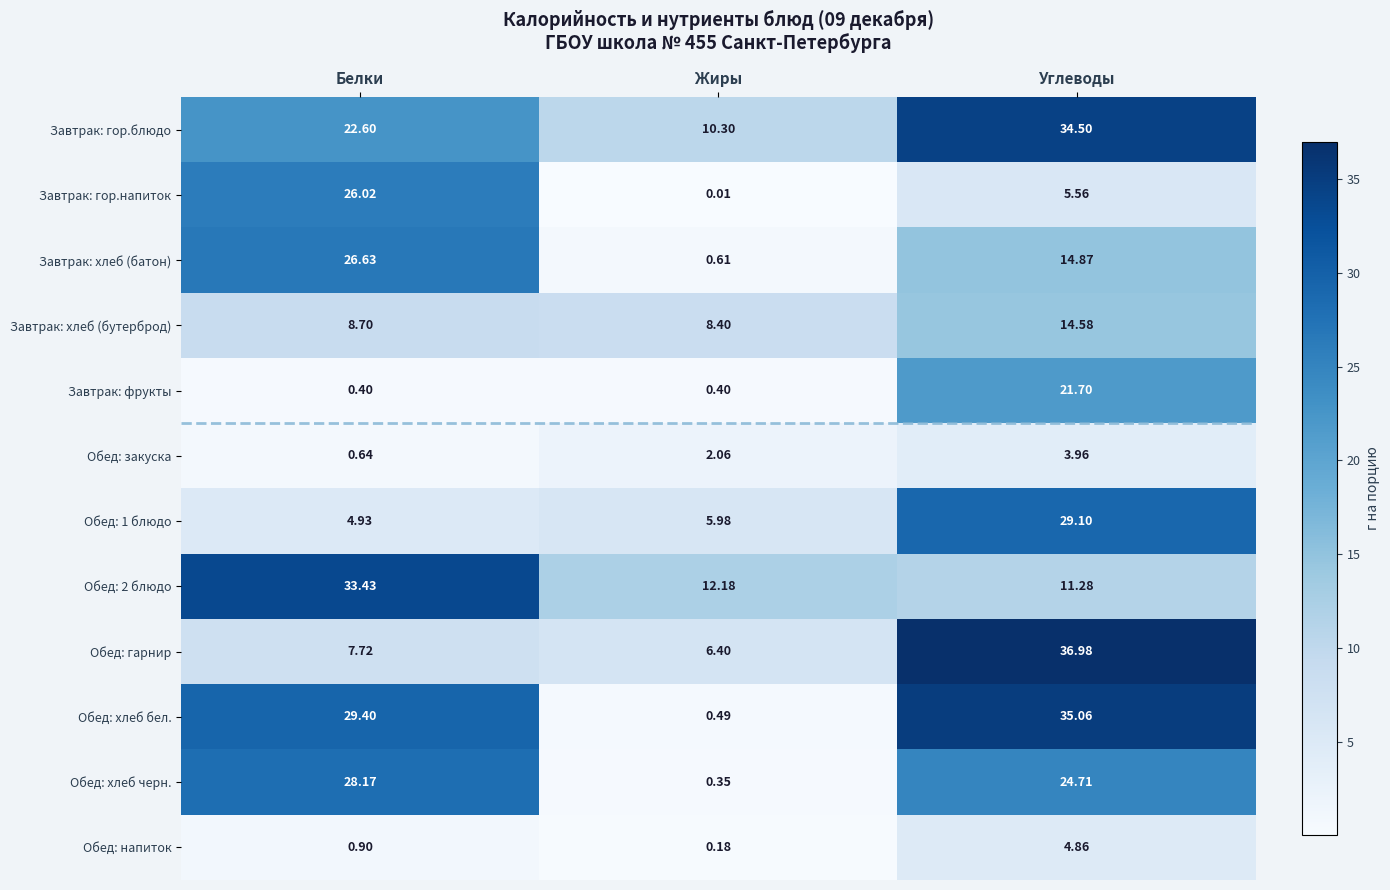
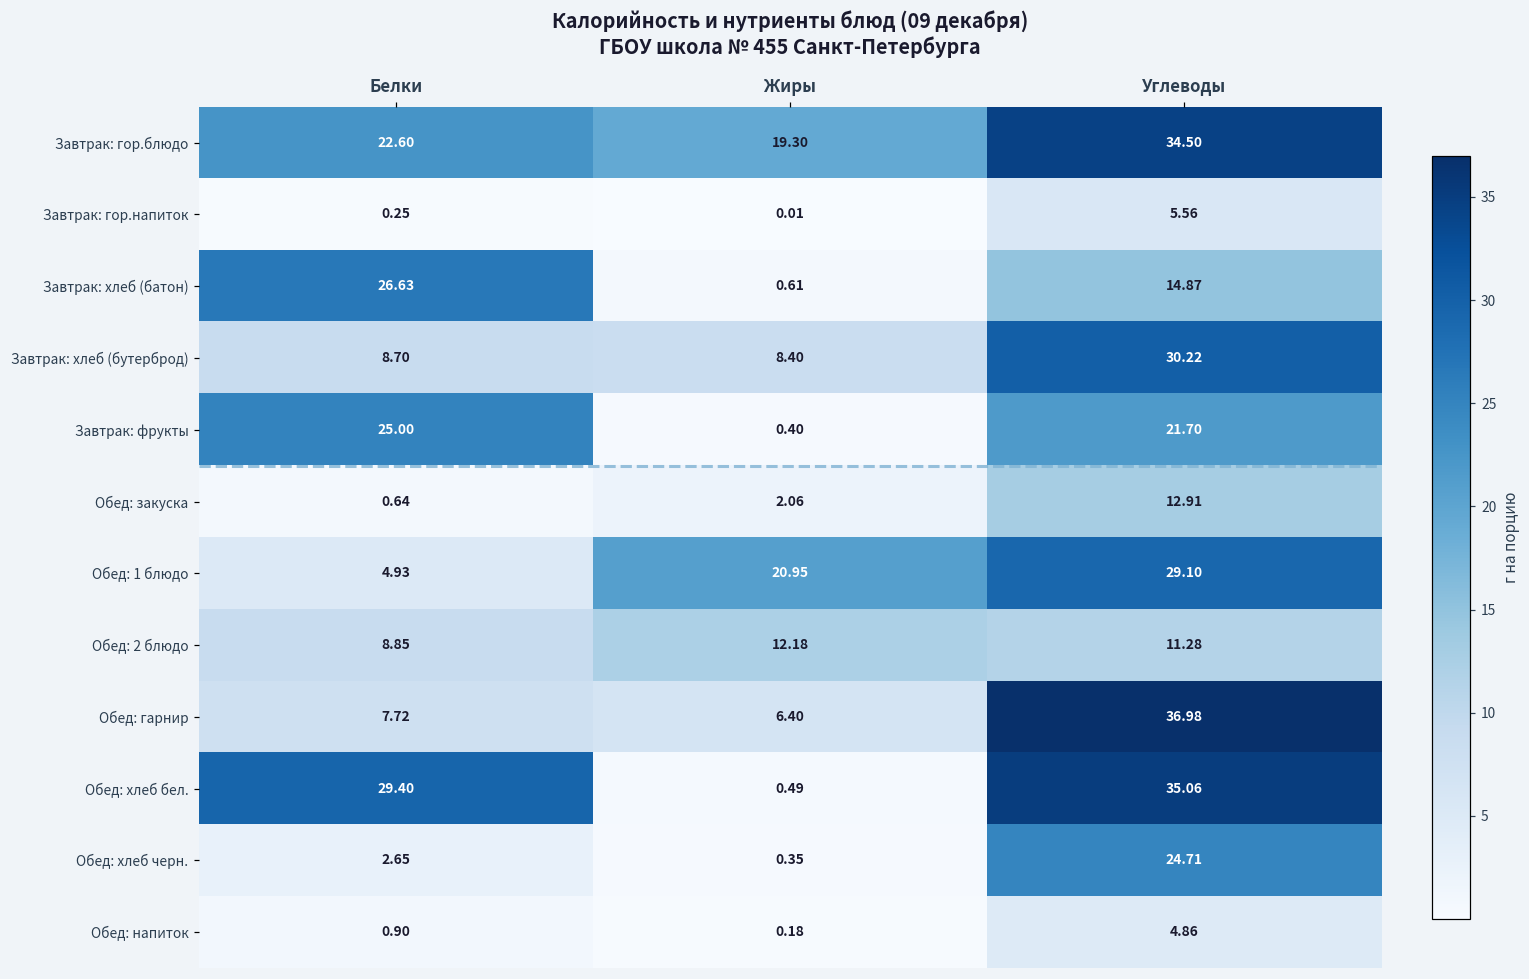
  {
    "Завтрак: гор.блюдо": {
      "Белки": 22.60,
-     "Жиры": 10.30,
+     "Жиры": 19.30,
      "Углеводы": 34.50
    },
    "Завтрак: гор.напиток": {
-     "Белки": 26.02,
+     "Белки": 0.25,
      "Жиры": 0.01,
      "Углеводы": 5.56
    },
    "Завтрак: хлеб (батон)": {
      "Белки": 26.63,
      "Жиры": 0.61,
      "Углеводы": 14.87
    },
    "Завтрак: хлеб (бутерброд)": {
      "Белки": 8.70,
      "Жиры": 8.40,
-     "Углеводы": 14.58
+     "Углеводы": 30.22
    },
    "Завтрак: фрукты": {
-     "Белки": 0.40,
+     "Белки": 25.00,
      "Жиры": 0.40,
      "Углеводы": 21.70
    },
    "Обед: закуска": {
      "Белки": 0.64,
      "Жиры": 2.06,
-     "Углеводы": 3.96
+     "Углеводы": 12.91
    },
    "Обед: 1 блюдо": {
      "Белки": 4.93,
-     "Жиры": 5.98,
+     "Жиры": 20.95,
      "Углеводы": 29.10
    },
    "Обед: 2 блюдо": {
-     "Белки": 33.43,
+     "Белки": 8.85,
      "Жиры": 12.18,
      "Углеводы": 11.28
    },
    "Обед: гарнир": {
      "Белки": 7.72,
      "Жиры": 6.40,
      "Углеводы": 36.98
    },
    "Обед: хлеб бел.": {
      "Белки": 29.40,
      "Жиры": 0.49,
      "Углеводы": 35.06
    },
    "Обед: хлеб черн.": {
-     "Белки": 28.17,
+     "Белки": 2.65,
      "Жиры": 0.35,
      "Углеводы": 24.71
    },
    "Обед: напиток": {
      "Белки": 0.90,
      "Жиры": 0.18,
      "Углеводы": 4.86
    }
  }
